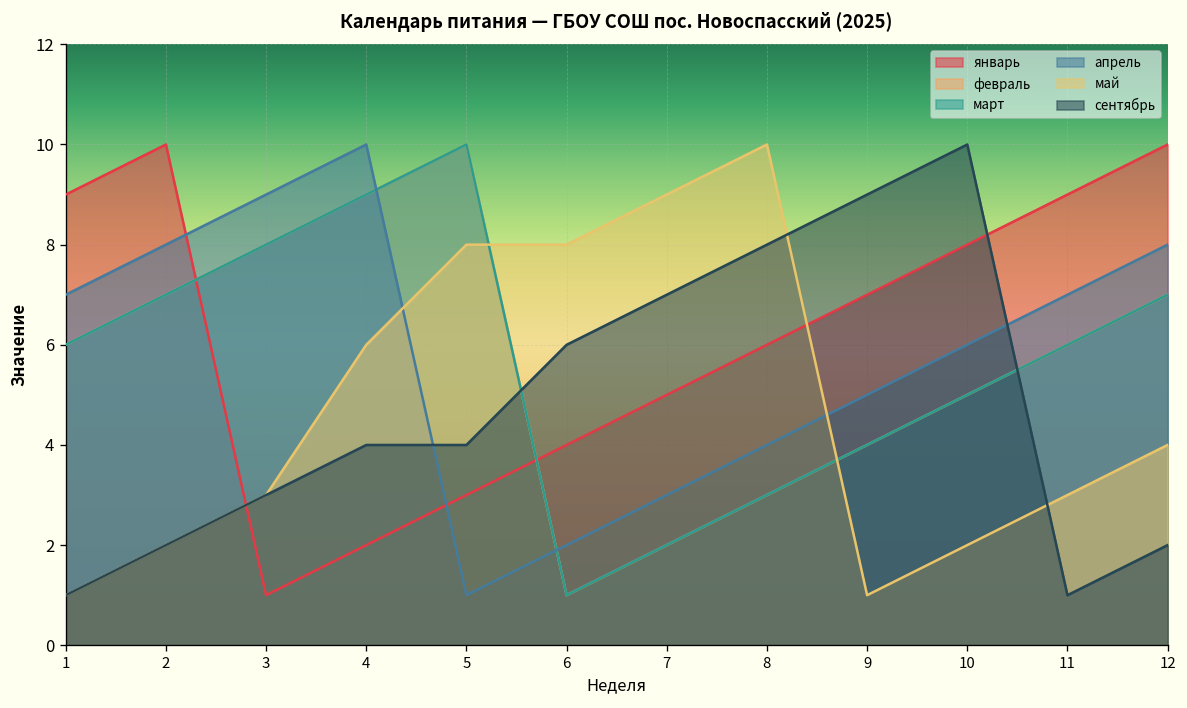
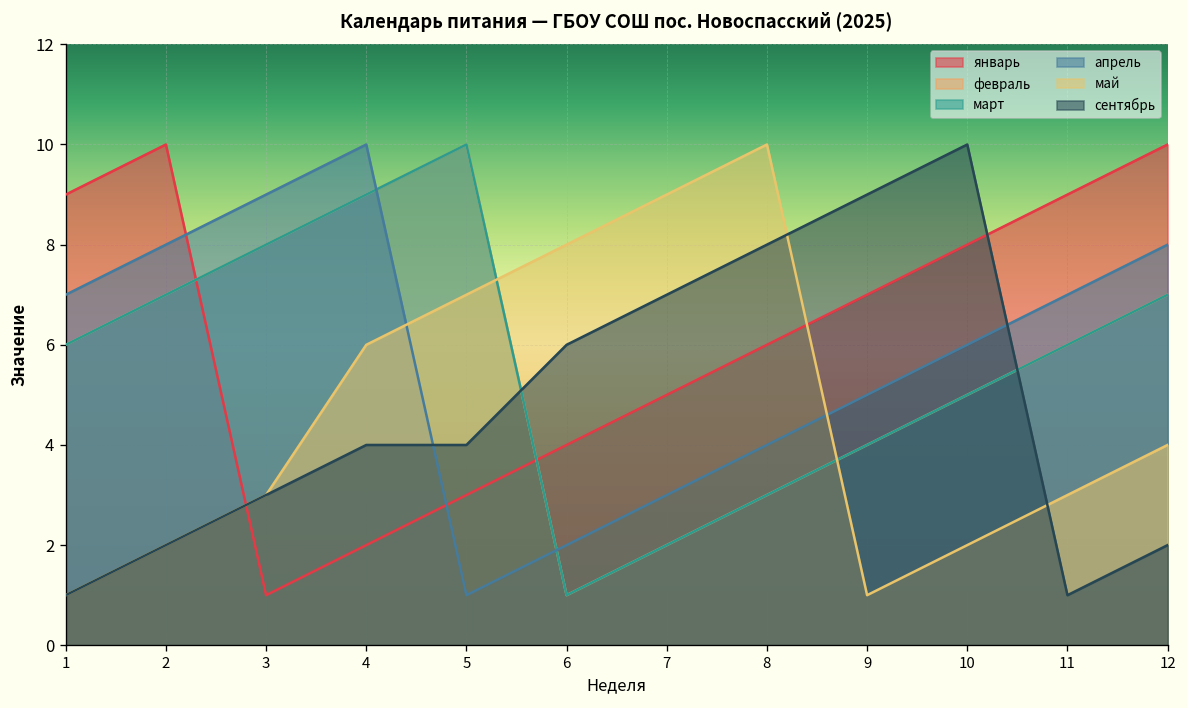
  {
    "январь": {
      "1": 9,
      "2": 10,
      "3": 1,
      "4": 2,
      "5": 3,
      "6": 4,
      "7": 5,
      "8": 6,
      "9": 7,
      "10": 8,
      "11": 9,
      "12": 10
    },
    "май": {
      "4": 6,
-     "5": 8,
+     "5": 7,
      "6": 8,
      "7": 9,
      "8": 10,
      "9": 1,
      "10": 2,
      "11": 3,
      "12": 4
    },
    "сентябрь": {
      "4": 4,
      "5": 4,
      "6": 6,
      "7": 7,
      "8": 8,
      "9": 9,
      "10": 10,
      "11": 1,
      "12": 2
    }
  }
